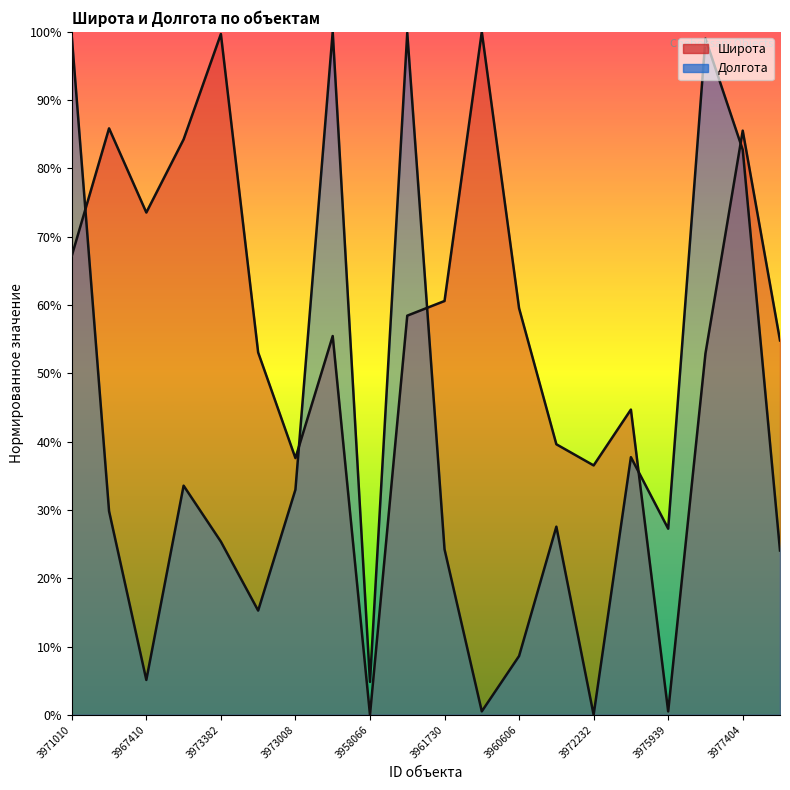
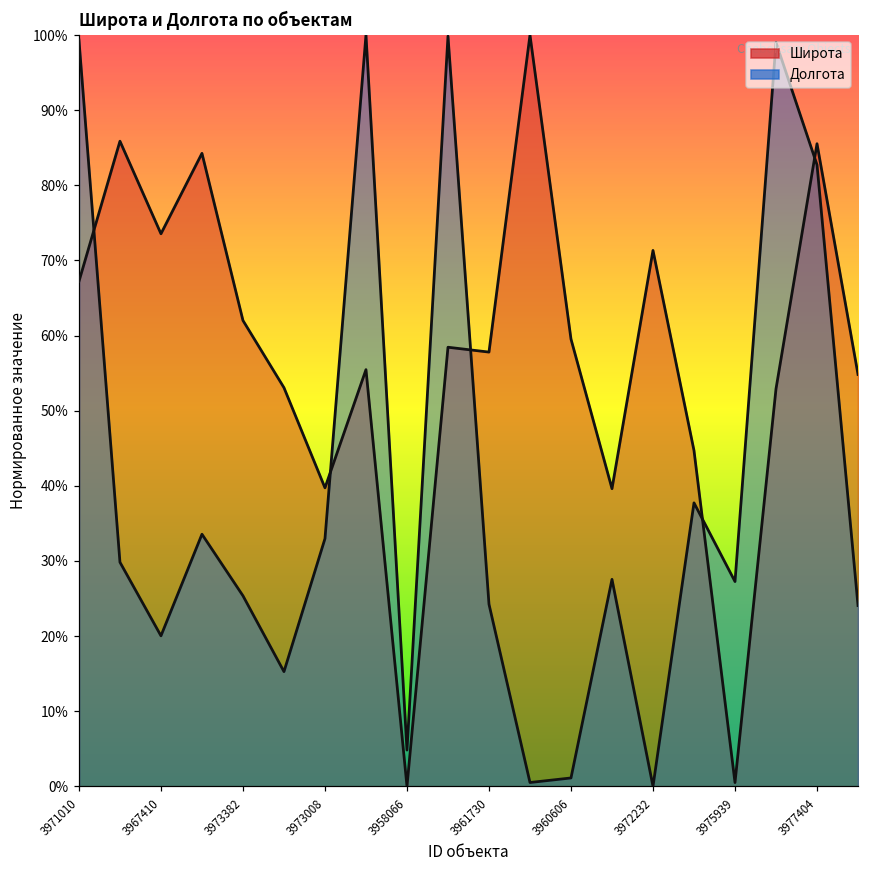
  {
    "Широта": {
      "3971010": "67%",
      "3967410": "74%",
-     "3973382": "100%",
-     "3973008": "38%",
+     "3973382": "62%",
+     "3973008": "40%",
      "3958066": "0%",
-     "3961730": "61%",
+     "3961730": "58%",
      "3960606": "60%",
-     "3972232": "37%",
+     "3972232": "71%",
      "3975939": "0%",
      "3977404": "86%"
    },
    "Долгота": {
      "3971010": "99%",
-     "3967410": "5%",
+     "3967410": "20%",
      "3973382": "25%",
      "3973008": "33%",
      "3958066": "5%",
      "3961730": "24%",
-     "3960606": "9%",
+     "3960606": "1%",
      "3972232": "0%",
      "3975939": "27%",
      "3977404": "83%"
    }
  }
